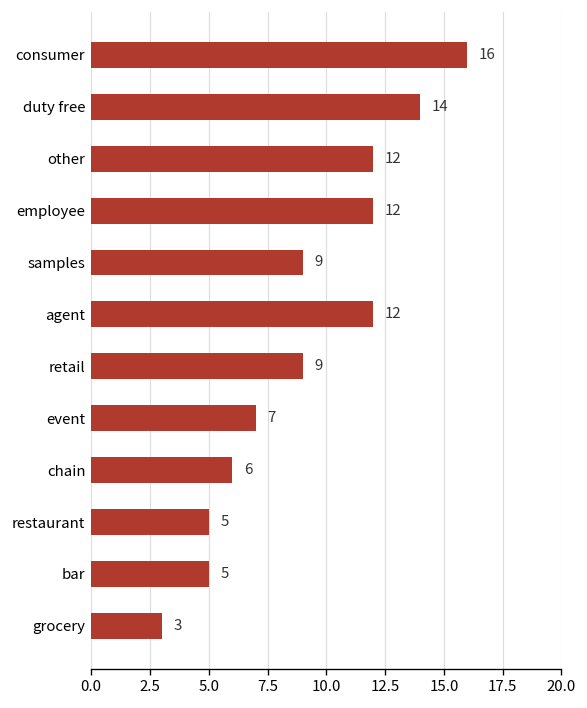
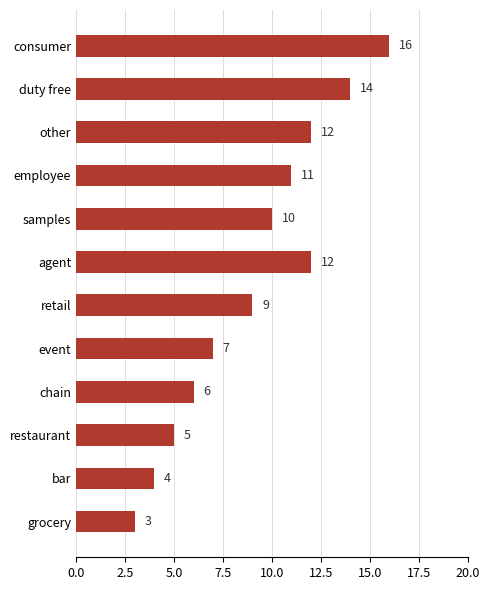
  {
    "consumer": 16,
    "duty free": 14,
    "other": 12,
-   "employee": 12,
-   "samples": 9,
+   "employee": 11,
+   "samples": 10,
    "agent": 12,
    "retail": 9,
    "event": 7,
    "chain": 6,
    "restaurant": 5,
-   "bar": 5,
+   "bar": 4,
    "grocery": 3
  }
